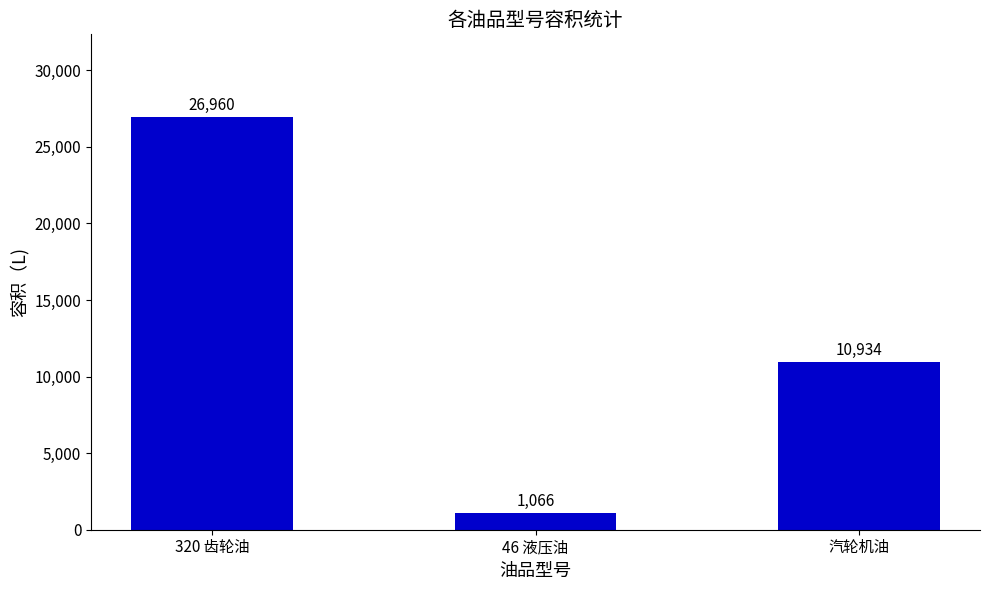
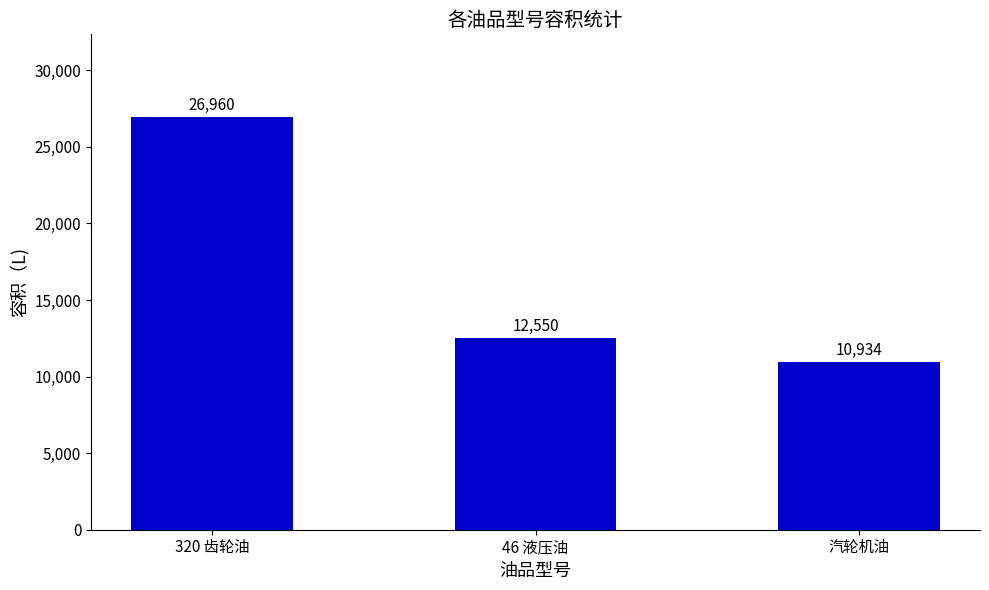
  {
    "320 齿轮油": "26,960",
-   "46 液压油": "1,066",
+   "46 液压油": "12,550",
    "汽轮机油": "10,934"
  }
